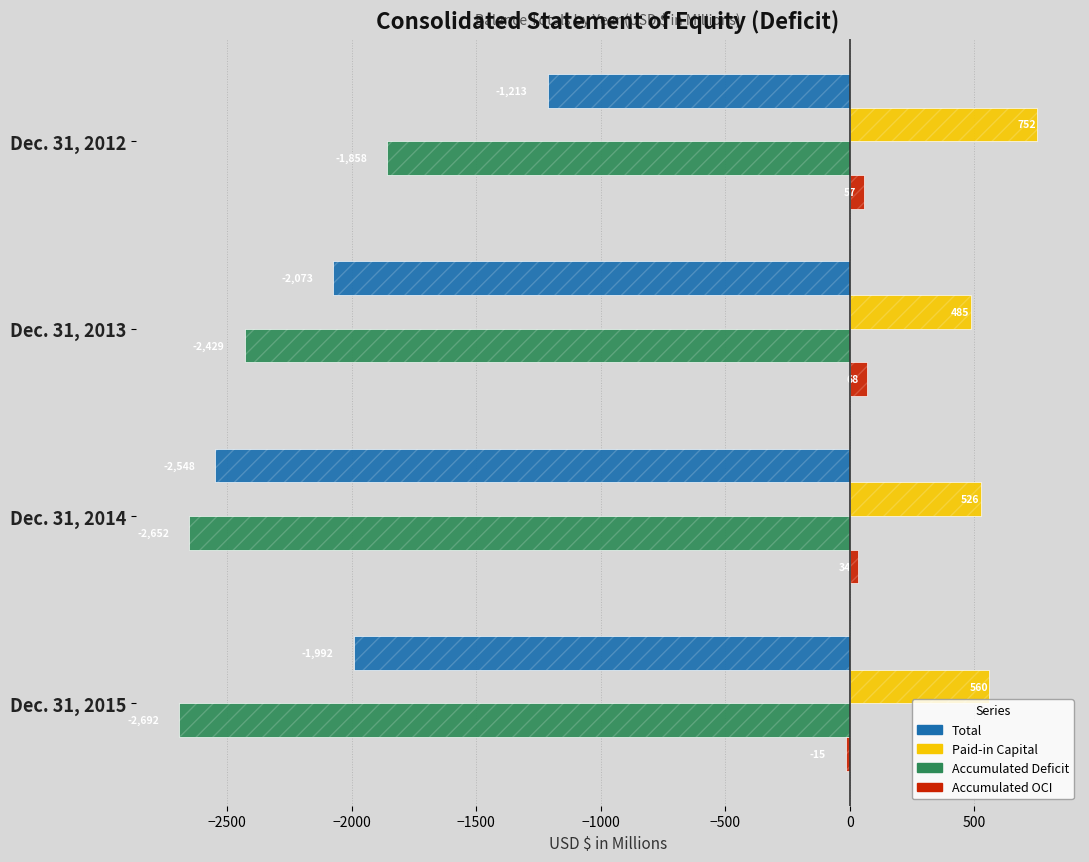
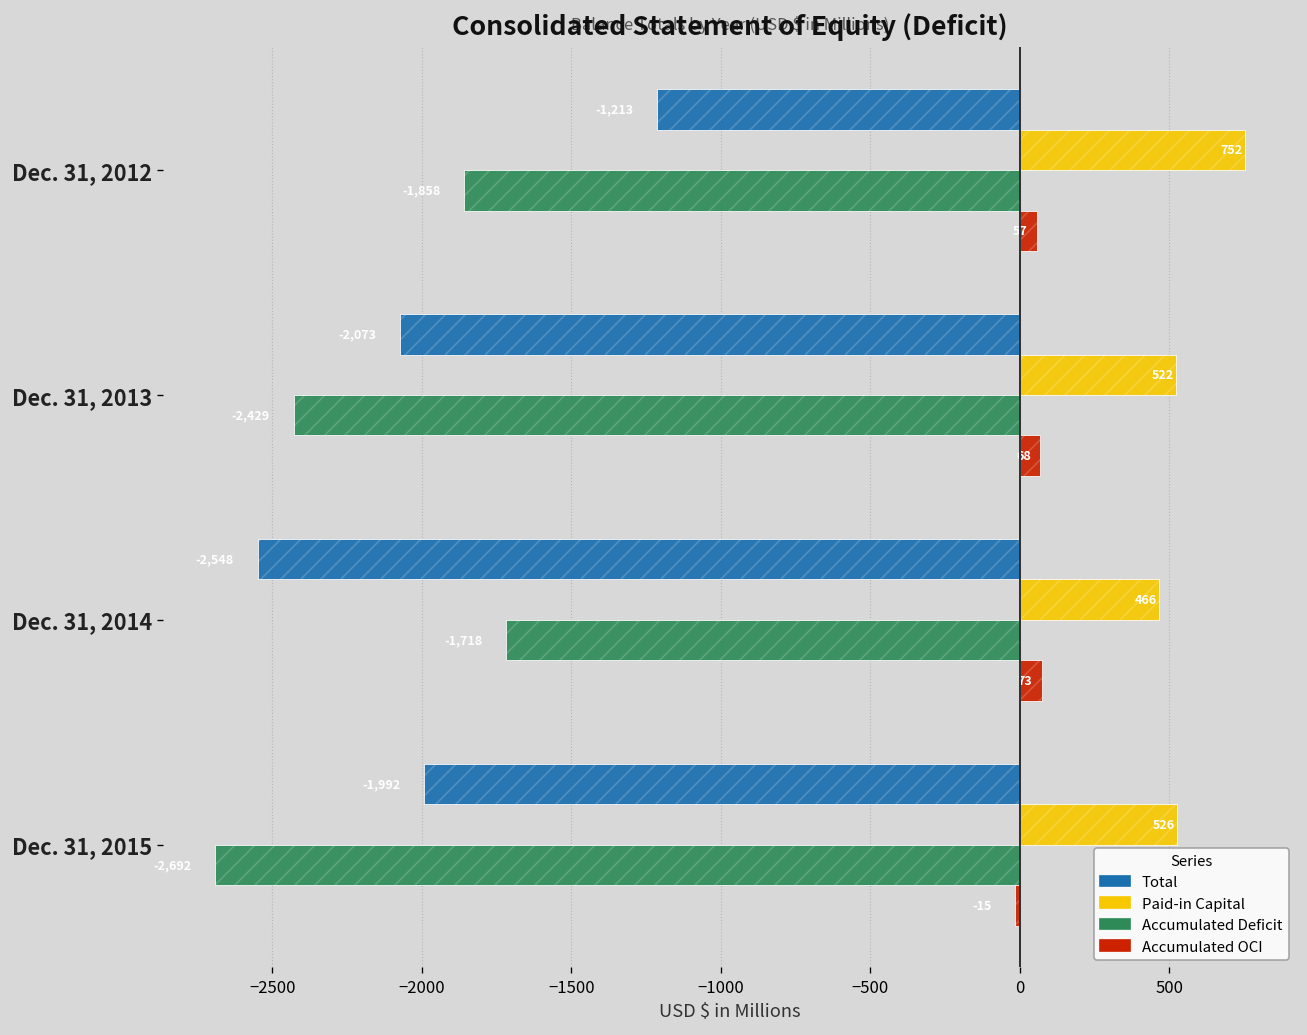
  {
    "Total": {
      "Dec. 31, 2012": -1210,
      "Dec. 31, 2013": -2070,
      "Dec. 31, 2014": -2550,
      "Dec. 31, 2015": -1990
    },
    "Paid-in Capital": {
      "Dec. 31, 2012": 752,
-     "Dec. 31, 2013": 485,
-     "Dec. 31, 2014": 526,
-     "Dec. 31, 2015": 560
+     "Dec. 31, 2013": 522,
+     "Dec. 31, 2014": 466,
+     "Dec. 31, 2015": 526
    },
    "Accumulated Deficit": {
      "Dec. 31, 2012": -1860,
      "Dec. 31, 2013": -2430,
-     "Dec. 31, 2014": -2650,
+     "Dec. 31, 2014": -1720,
      "Dec. 31, 2015": -2690
    },
    "Accumulated OCI": {
-     "Dec. 31, 2014": 30,
+     "Dec. 31, 2014": 70,
      "Dec. 31, 2015": -20
    }
  }
